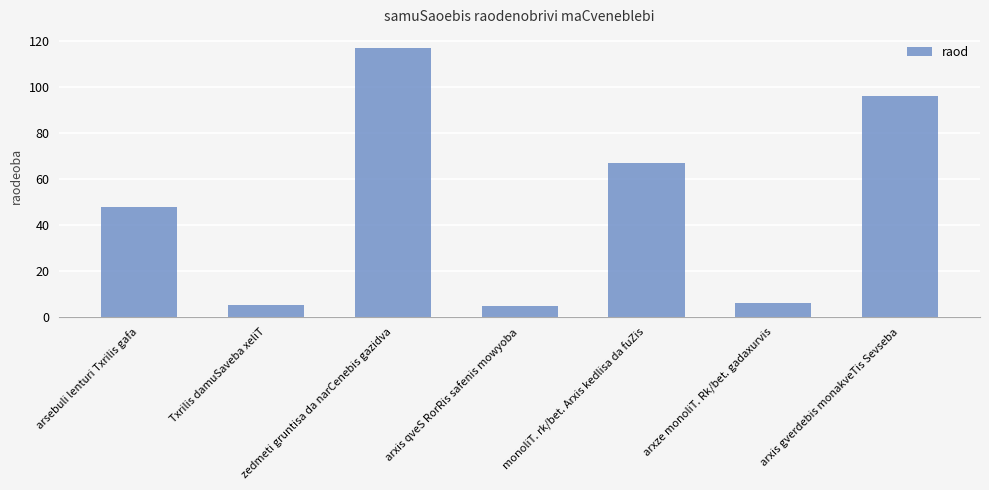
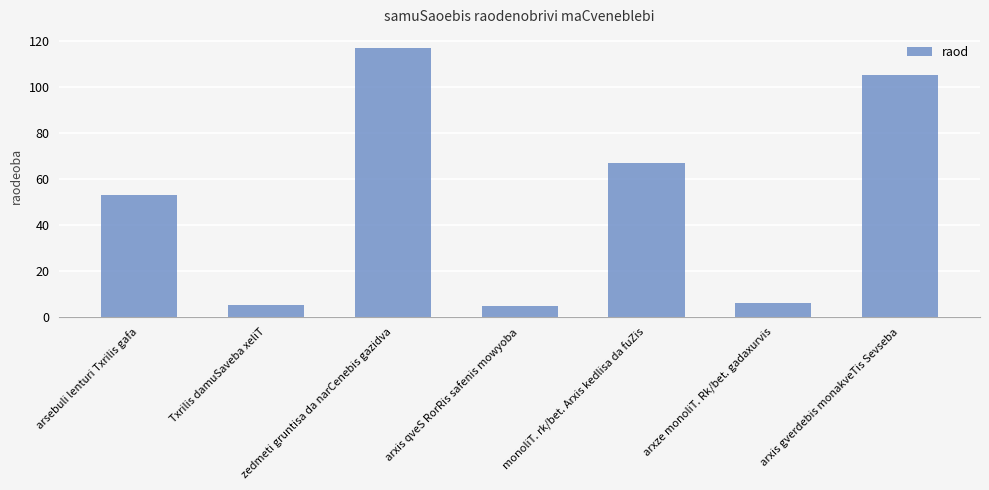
  {
-   "arsebuli lenturi Txrilis gafa": 48,
+   "arsebuli lenturi Txrilis gafa": 53,
    "Txrilis damuSaveba xeliT": 5,
    "zedmeti gruntisa da narCenebis gazidva": 117,
    "arxis qveS RorRis safenis mowyoba": 5,
    "monoliT. rk/bet. Arxis kedlisa da fuZis": 67,
    "arxze monoliT. Rk/bet. gadaxurvis": 6,
-   "arxis gverdebis monakveTis Sevseba": 96
+   "arxis gverdebis monakveTis Sevseba": 105
  }
